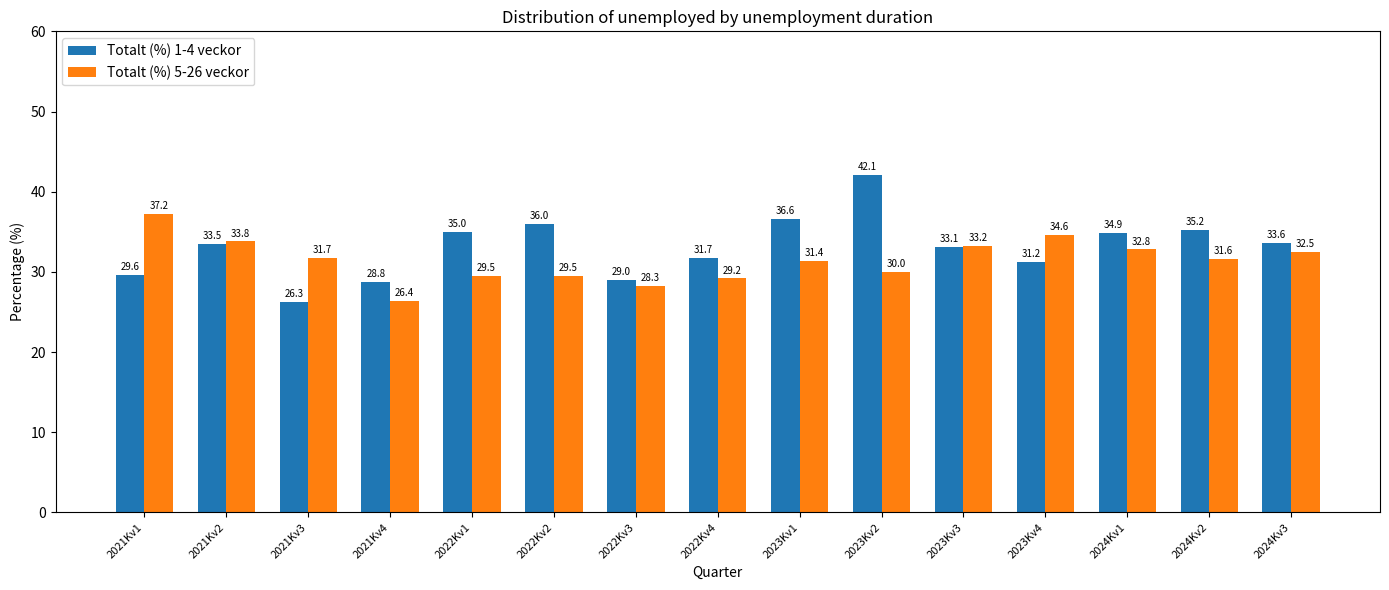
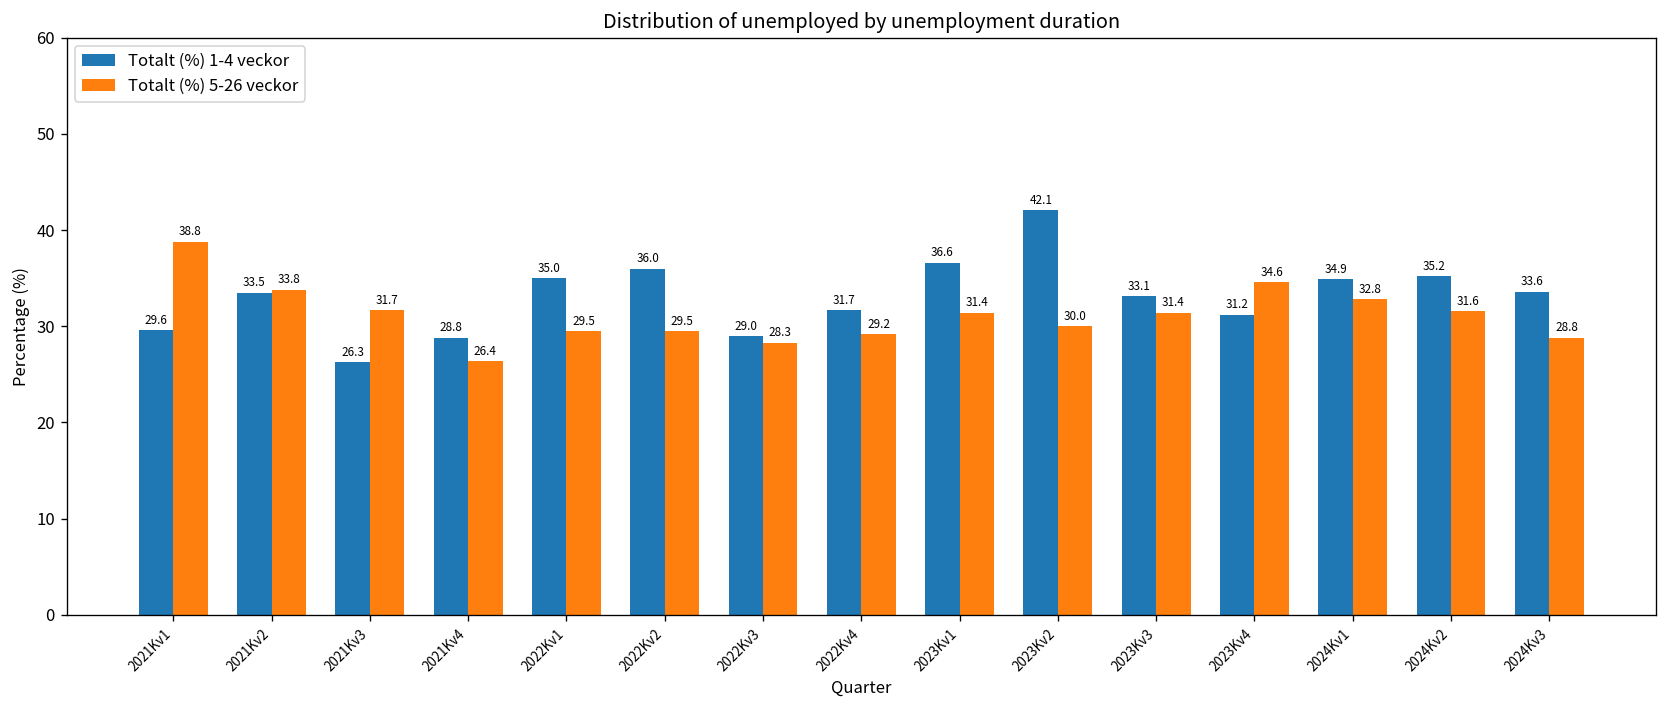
  {
    "Totalt (%) 1-4 veckor": {
      "2021Kv1": 29.6,
      "2021Kv2": 33.5,
      "2021Kv3": 26.3,
      "2021Kv4": 28.8,
      "2022Kv1": 35.0,
      "2022Kv2": 36.0,
      "2022Kv3": 29.0,
      "2022Kv4": 31.7,
      "2023Kv1": 36.6,
      "2023Kv2": 42.1,
      "2023Kv3": 33.1,
      "2023Kv4": 31.2,
      "2024Kv1": 34.9,
      "2024Kv2": 35.2,
      "2024Kv3": 33.6
    },
    "Totalt (%) 5-26 veckor": {
-     "2021Kv1": 37.2,
+     "2021Kv1": 38.8,
      "2021Kv2": 33.8,
      "2021Kv3": 31.7,
      "2021Kv4": 26.4,
      "2022Kv1": 29.5,
      "2022Kv2": 29.5,
      "2022Kv3": 28.3,
      "2022Kv4": 29.2,
      "2023Kv1": 31.4,
      "2023Kv2": 30.0,
-     "2023Kv3": 33.2,
+     "2023Kv3": 31.4,
      "2023Kv4": 34.6,
      "2024Kv1": 32.8,
      "2024Kv2": 31.6,
-     "2024Kv3": 32.5
+     "2024Kv3": 28.8
    }
  }
